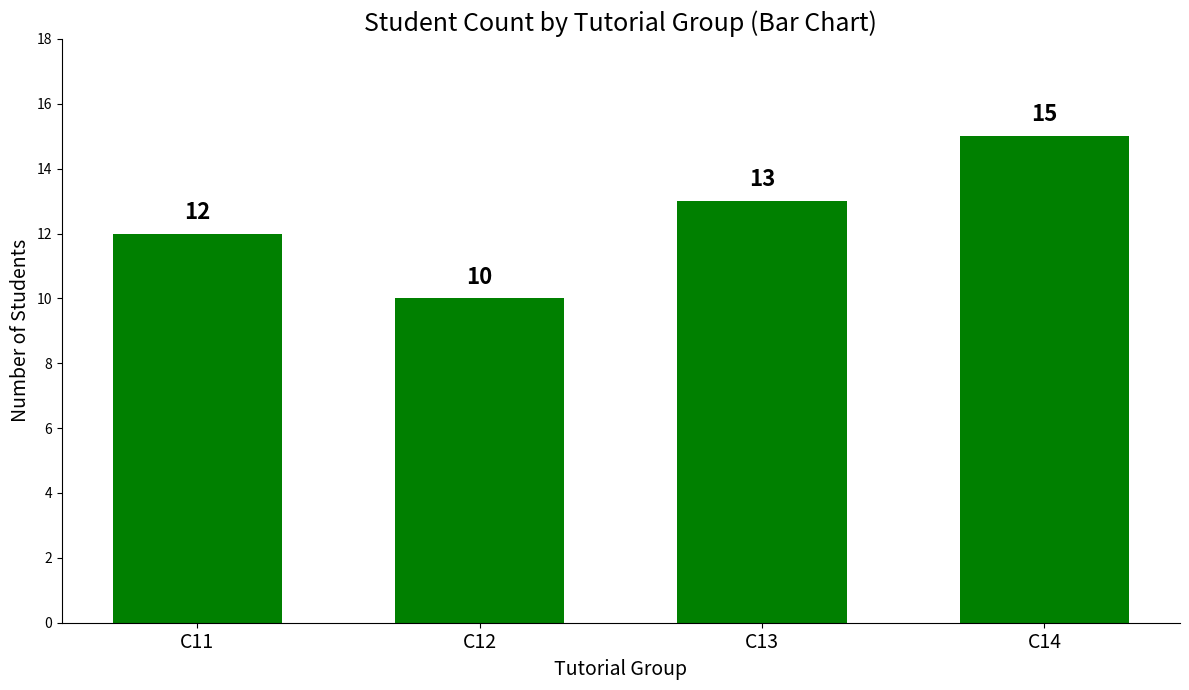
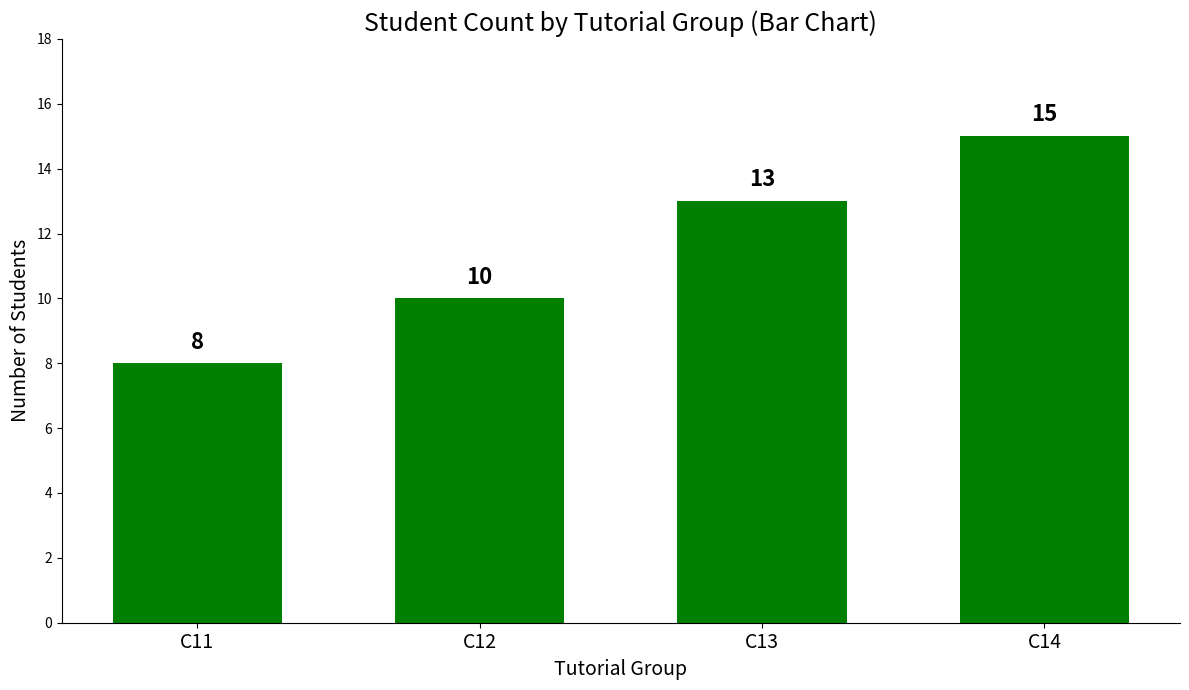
  {
-   "C11": 12,
+   "C11": 8,
    "C12": 10,
    "C13": 13,
    "C14": 15
  }
